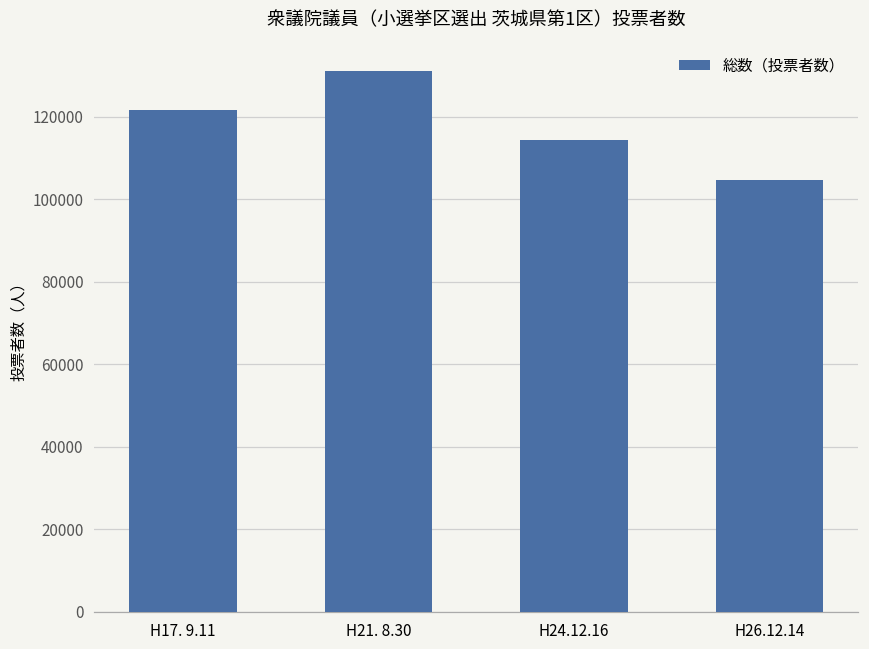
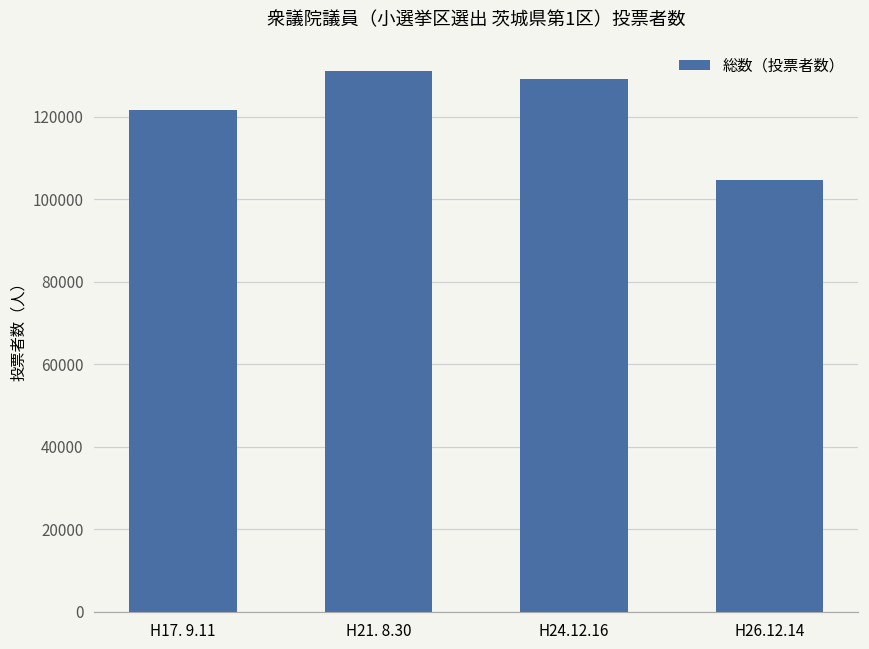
  {
    "H17. 9.11": 122000,
    "H21. 8.30": 131000,
-   "H24.12.16": 114000,
+   "H24.12.16": 129000,
    "H26.12.14": 105000
  }
